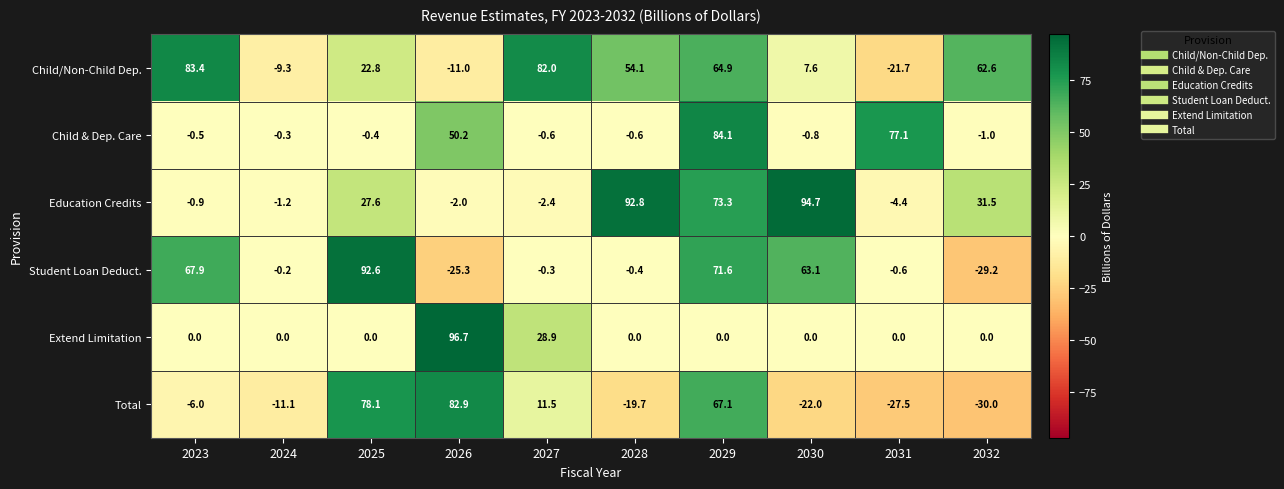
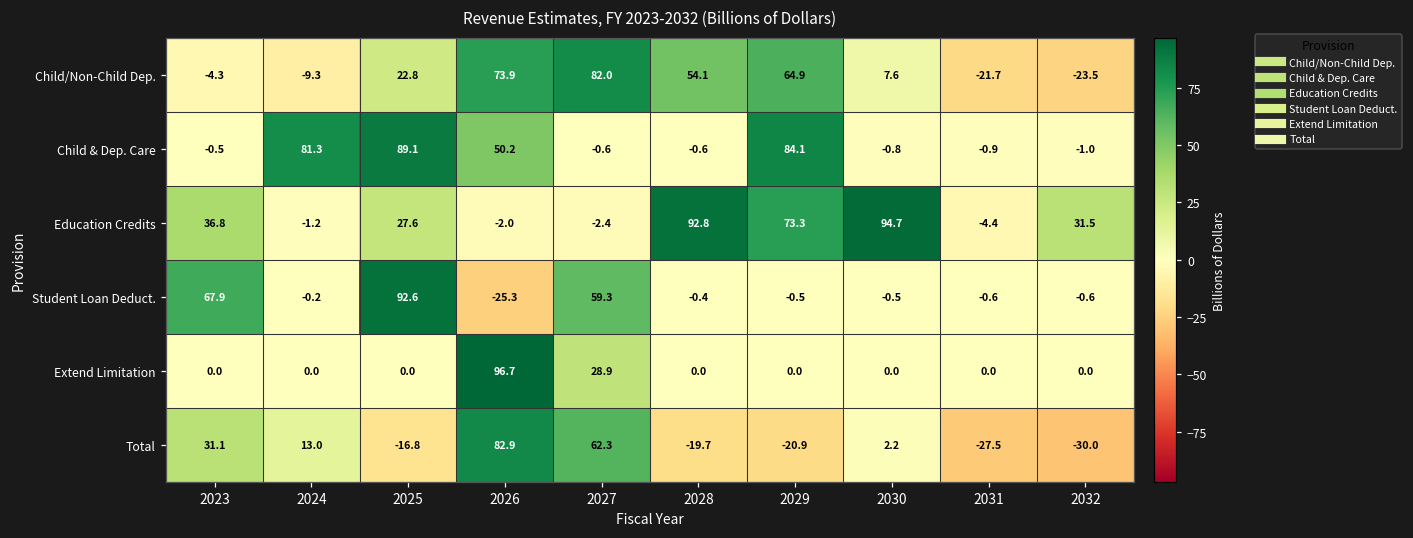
  {
    "Child/Non-Child Dep.": {
-     "2023": 83.4,
+     "2023": -4.3,
      "2024": -9.3,
      "2025": 22.8,
-     "2026": -11.0,
+     "2026": 73.9,
      "2027": 82.0,
      "2028": 54.1,
      "2029": 64.9,
      "2030": 7.6,
      "2031": -21.7,
-     "2032": 62.6
+     "2032": -23.5
    },
    "Child & Dep. Care": {
      "2023": -0.5,
-     "2024": -0.3,
-     "2025": -0.4,
+     "2024": 81.3,
+     "2025": 89.1,
      "2026": 50.2,
      "2027": -0.6,
      "2028": -0.6,
      "2029": 84.1,
      "2030": -0.8,
-     "2031": 77.1,
+     "2031": -0.9,
      "2032": -1.0
    },
    "Education Credits": {
-     "2023": -0.9,
+     "2023": 36.8,
      "2024": -1.2,
      "2025": 27.6,
      "2026": -2.0,
      "2027": -2.4,
      "2028": 92.8,
      "2029": 73.3,
      "2030": 94.7,
      "2031": -4.4,
      "2032": 31.5
    },
    "Student Loan Deduct.": {
      "2023": 67.9,
      "2024": -0.2,
      "2025": 92.6,
      "2026": -25.3,
-     "2027": -0.3,
+     "2027": 59.3,
      "2028": -0.4,
-     "2029": 71.6,
-     "2030": 63.1,
+     "2029": -0.5,
+     "2030": -0.5,
      "2031": -0.6,
-     "2032": -29.2
+     "2032": -0.6
    },
    "Extend Limitation": {
      "2023": 0.0,
      "2024": 0.0,
      "2025": 0.0,
      "2026": 96.7,
      "2027": 28.9,
      "2028": 0.0,
      "2029": 0.0,
      "2030": 0.0,
      "2031": 0.0,
      "2032": 0.0
    },
    "Total": {
-     "2023": -6.0,
-     "2024": -11.1,
-     "2025": 78.1,
+     "2023": 31.1,
+     "2024": 13.0,
+     "2025": -16.8,
      "2026": 82.9,
-     "2027": 11.5,
+     "2027": 62.3,
      "2028": -19.7,
-     "2029": 67.1,
-     "2030": -22.0,
+     "2029": -20.9,
+     "2030": 2.2,
      "2031": -27.5,
      "2032": -30.0
    }
  }
